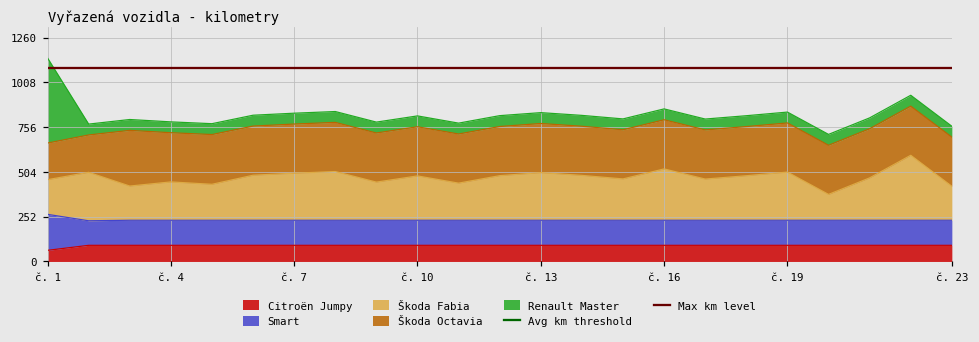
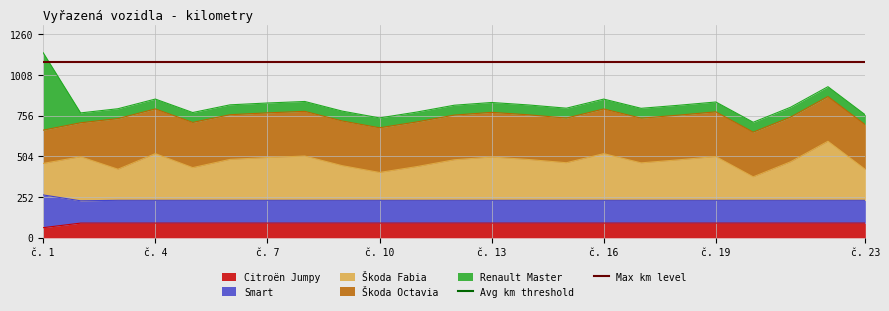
  {
    "Citroën Jumpy": {
      "č. 1": 60,
      "č. 4": 90,
      "č. 7": 90,
      "č. 10": 90,
      "č. 13": 90,
      "č. 16": 90,
      "č. 19": 90,
      "č. 23": 90
    },
    "Smart": {
      "č. 1": 200,
      "č. 4": 140,
      "č. 7": 140,
      "č. 10": 140,
      "č. 13": 140,
      "č. 16": 140,
      "č. 19": 140,
      "č. 23": 140
    },
    "Škoda Fabia": {
      "č. 1": 200,
-     "č. 4": 220,
+     "č. 4": 290,
      "č. 7": 270,
-     "č. 10": 250,
+     "č. 10": 170,
      "č. 13": 270,
      "č. 16": 290,
      "č. 19": 270,
      "č. 23": 190
    },
    "Škoda Octavia": {
      "č. 1": 210,
      "č. 4": 280,
      "č. 7": 280,
      "č. 10": 280,
      "č. 13": 280,
      "č. 16": 280,
      "č. 19": 280,
      "č. 23": 280
    },
    "Renault Master": {
      "č. 1": 480,
      "č. 4": 60,
      "č. 7": 60,
      "č. 10": 60,
      "č. 13": 60,
      "č. 16": 60,
      "č. 19": 60,
      "č. 23": 60
    }
  }
